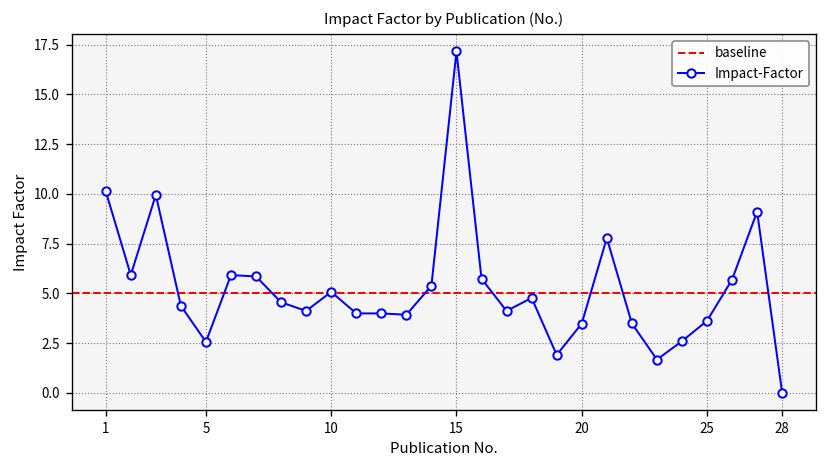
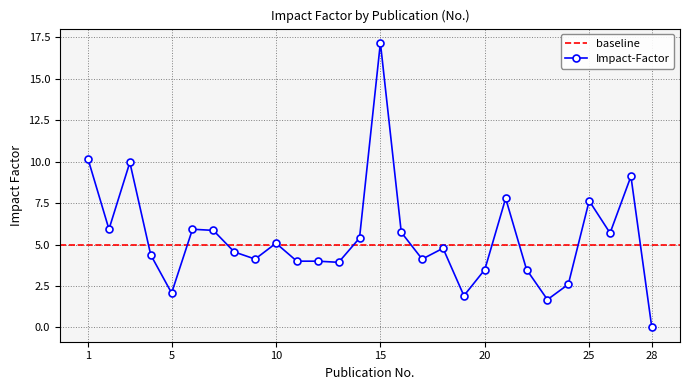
  {
    "1": 10.1,
-   "5": 2.6,
+   "5": 2.1,
    "10": 5.1,
    "15": 17.2,
    "20": 3.5,
-   "25": 3.6,
+   "25": 7.6,
    "28": 0.0
  }
